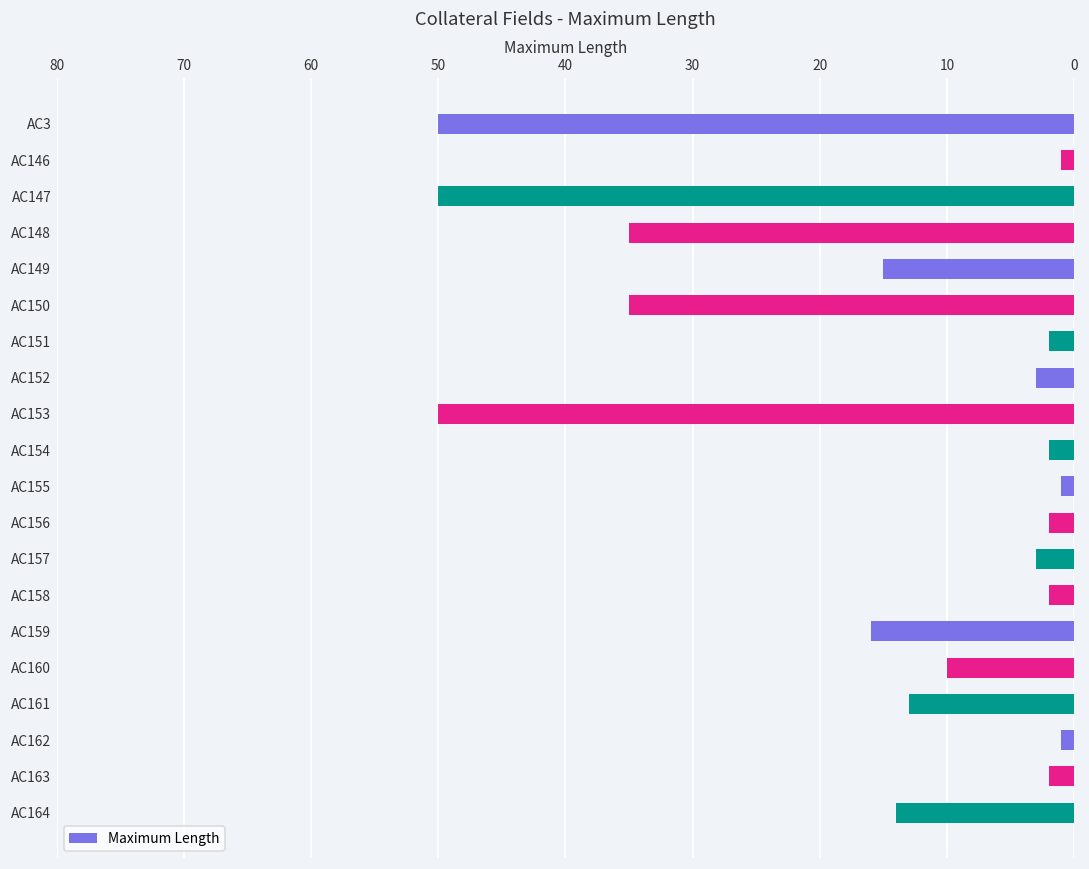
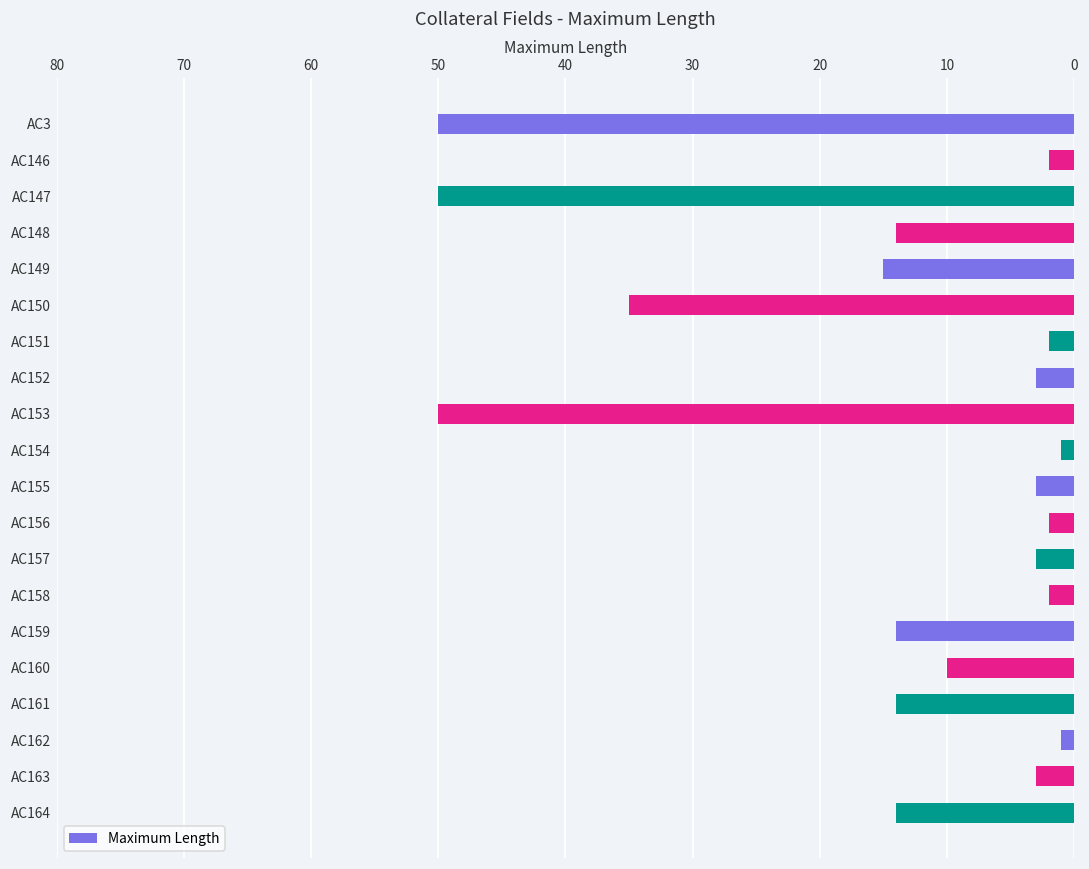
  {
    "AC3": 50,
-   "AC146": 1,
+   "AC146": 2,
    "AC147": 50,
-   "AC148": 35,
+   "AC148": 14,
    "AC149": 15,
    "AC150": 35,
    "AC151": 2,
    "AC152": 3,
    "AC153": 50,
-   "AC154": 2,
-   "AC155": 1,
+   "AC154": 1,
+   "AC155": 3,
    "AC156": 2,
    "AC157": 3,
    "AC158": 2,
-   "AC159": 16,
+   "AC159": 14,
    "AC160": 10,
-   "AC161": 13,
+   "AC161": 14,
    "AC162": 1,
-   "AC163": 2,
+   "AC163": 3,
    "AC164": 14
  }
